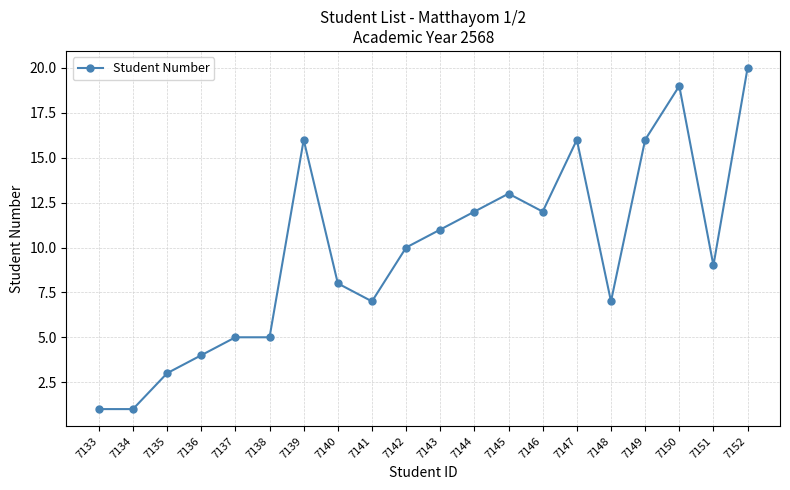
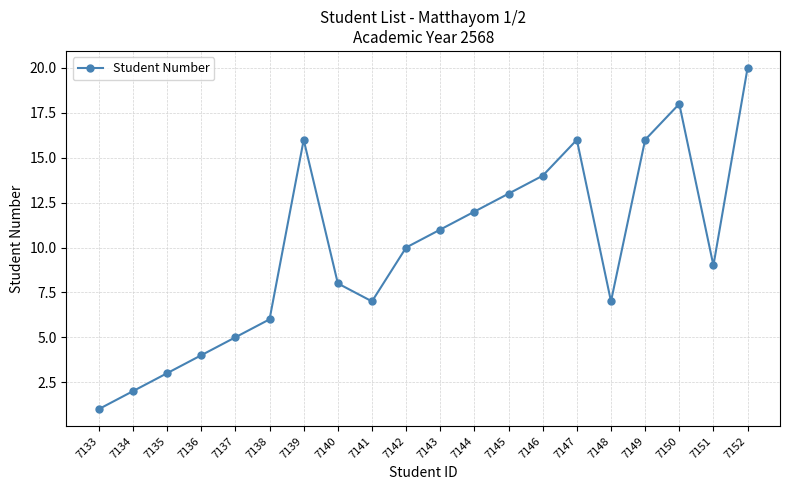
  {
    "7133": 1,
-   "7134": 1,
+   "7134": 2,
    "7135": 3,
    "7136": 4,
    "7137": 5,
-   "7138": 5,
+   "7138": 6,
    "7139": 16,
    "7140": 8,
    "7141": 7,
    "7142": 10,
    "7143": 11,
    "7144": 12,
    "7145": 13,
-   "7146": 12,
+   "7146": 14,
    "7147": 16,
    "7148": 7,
    "7149": 16,
-   "7150": 19,
+   "7150": 18,
    "7151": 9,
    "7152": 20
  }
